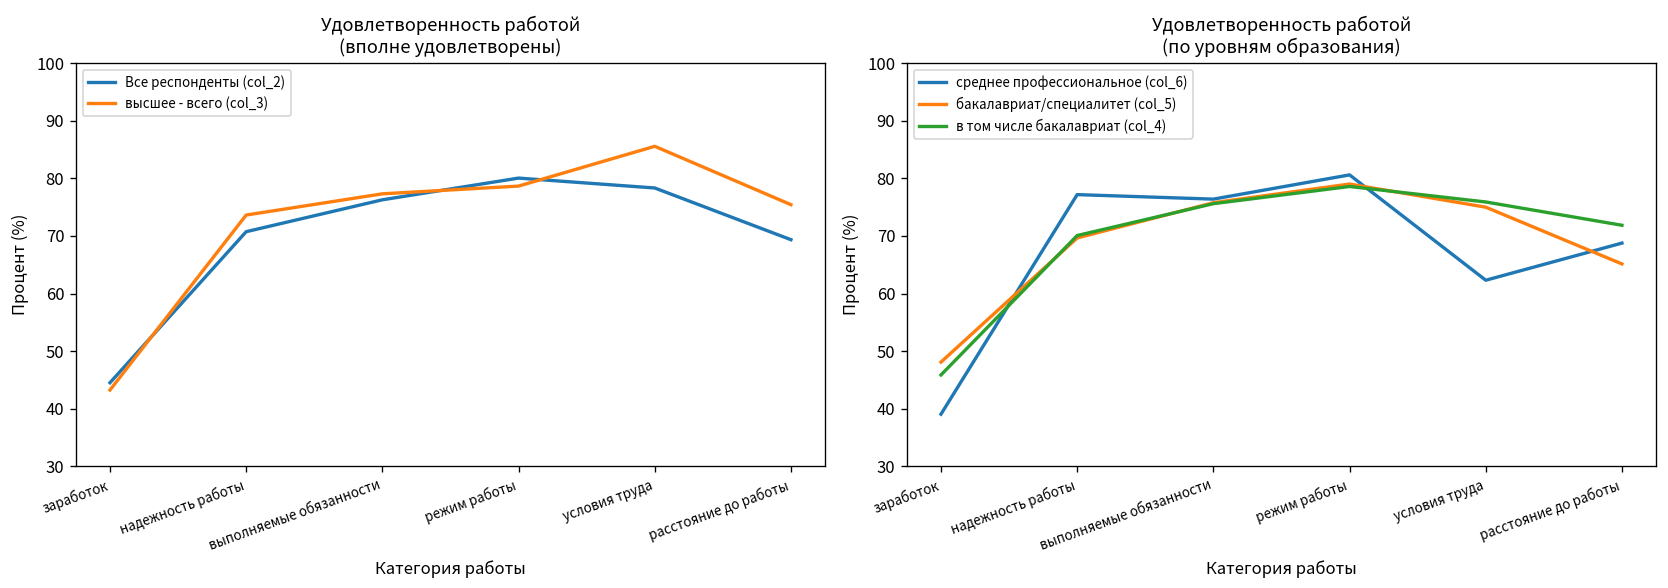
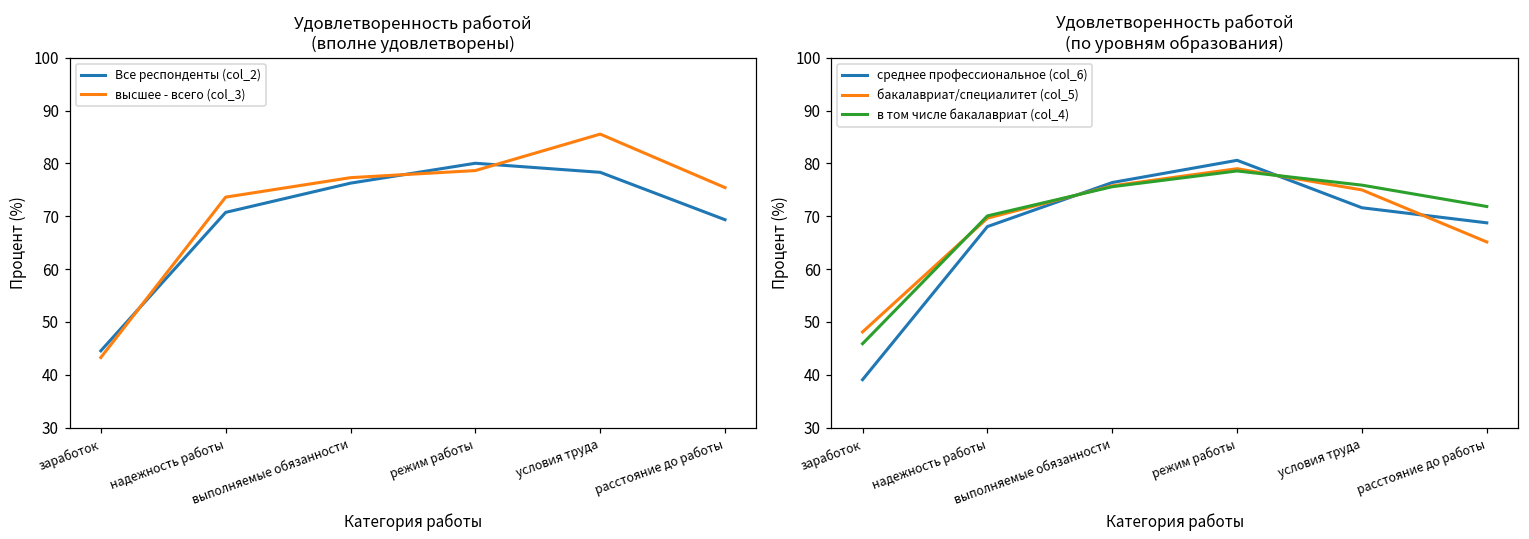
  {
    "Удовлетворенность работой (вполне удовлетворены)": {
      "Все респонденты (col_2)": {
        "заработок": 45,
        "надежность работы": 71,
        "выполняемые обязанности": 76,
        "режим работы": 80,
        "условия труда": 78,
        "расстояние до работы": 69
      },
      "высшее - всего (col_3)": {
        "заработок": 43,
        "надежность работы": 74,
        "выполняемые обязанности": 77,
        "режим работы": 79,
        "условия труда": 86,
        "расстояние до работы": 75
      }
    },
    "Удовлетворенность работой (по уровням образования)": {
      "среднее профессиональное (col_6)": {
        "заработок": 39,
-       "надежность работы": 77,
+       "надежность работы": 68,
        "выполняемые обязанности": 76,
        "режим работы": 81,
-       "условия труда": 62,
+       "условия труда": 72,
        "расстояние до работы": 69
      },
      "бакалавриат/специалитет (col_5)": {
        "заработок": 48,
        "условия труда": 75,
        "расстояние до работы": 65
      },
      "в том числе бакалавриат (col_4)": {
        "заработок": 46,
        "условия труда": 76,
        "расстояние до работы": 72
      }
    }
  }
